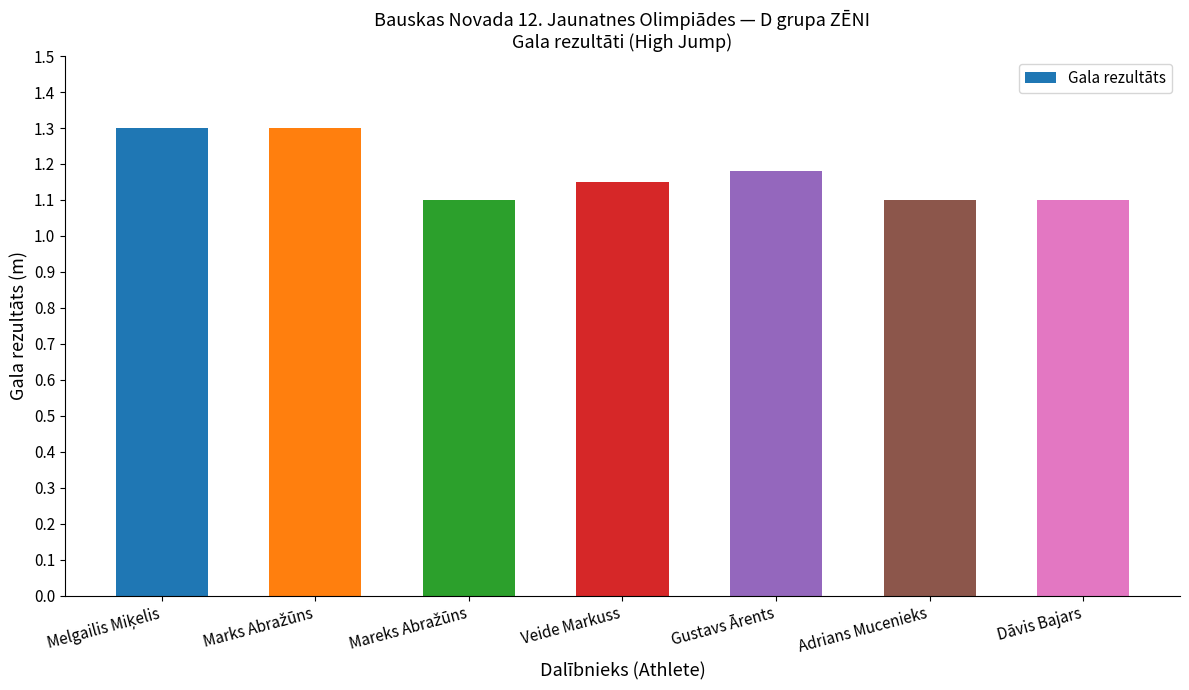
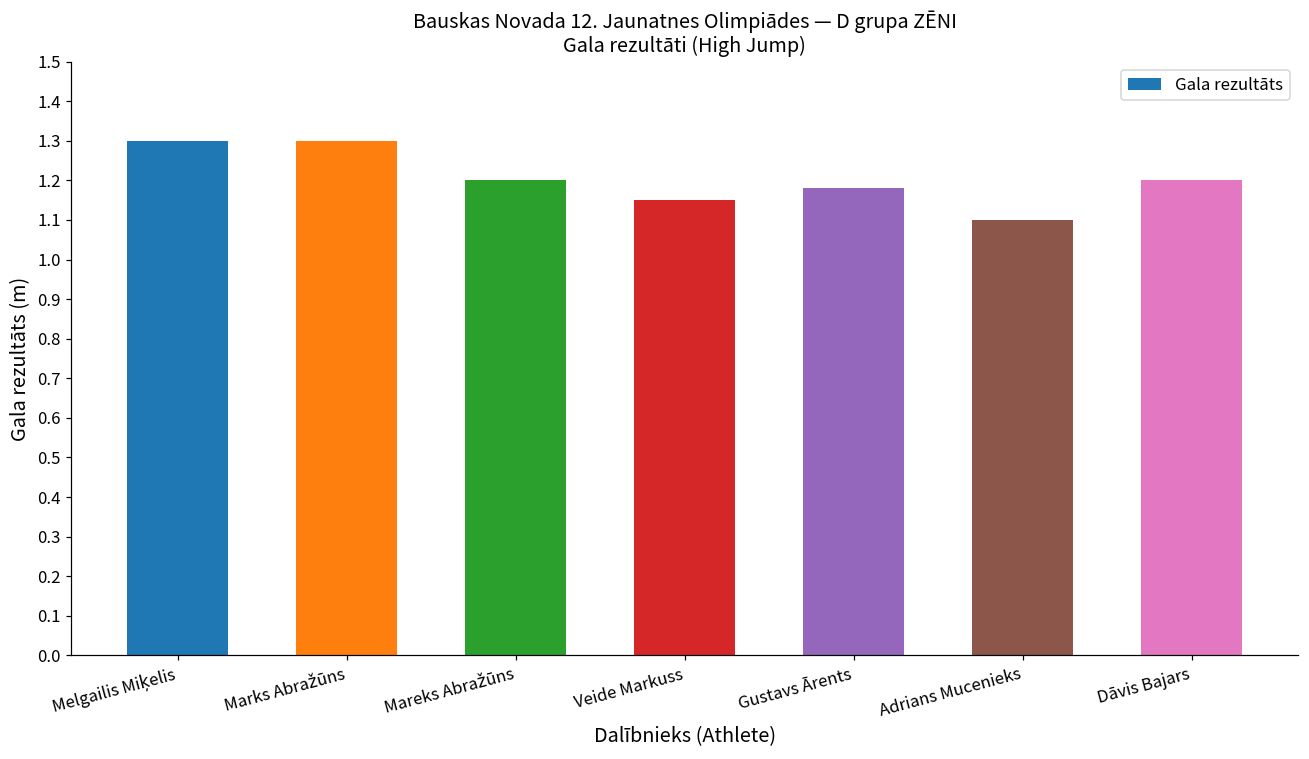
  {
    "Melgailis Miķelis": 1.3,
    "Marks Abražūns": 1.3,
-   "Mareks Abražūns": 1.1,
+   "Mareks Abražūns": 1.2,
    "Veide Markuss": 1.15,
    "Gustavs Ārents": 1.18,
    "Adrians Mucenieks": 1.1,
-   "Dāvis Bajars": 1.1
+   "Dāvis Bajars": 1.2
  }
